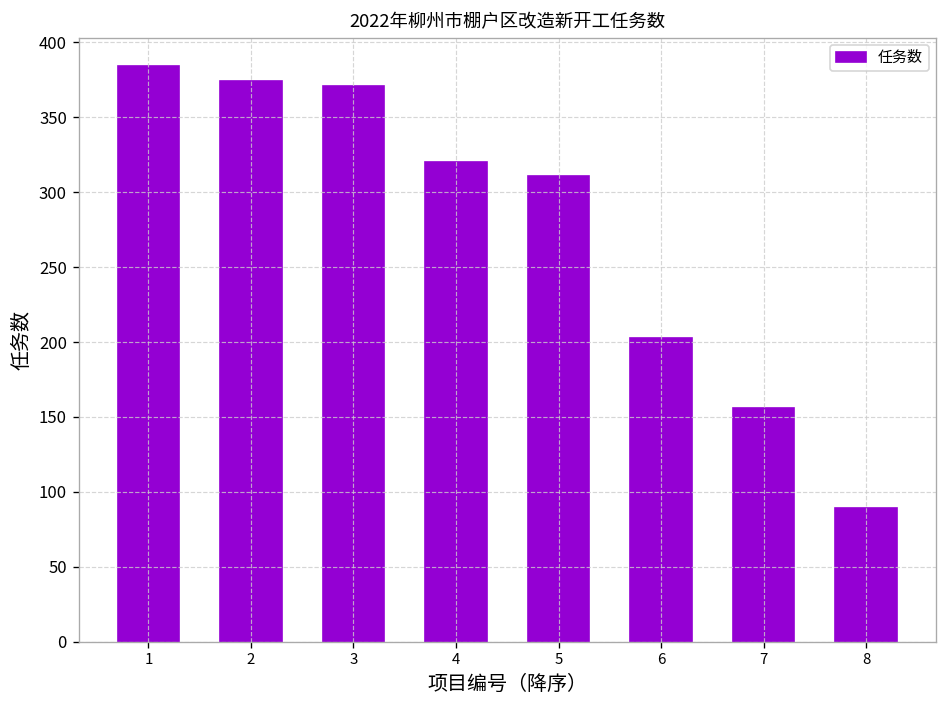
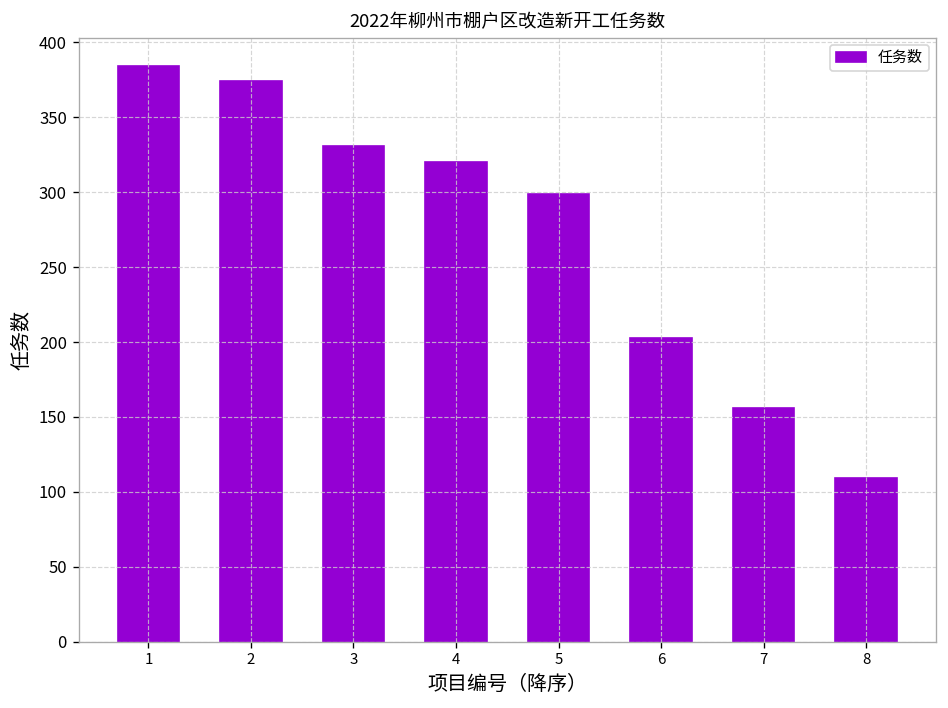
  {
    "1": 384,
    "2": 374,
-   "3": 371,
+   "3": 331,
    "4": 320,
-   "5": 311,
+   "5": 299,
    "6": 203,
    "7": 156,
-   "8": 89
+   "8": 109
  }
